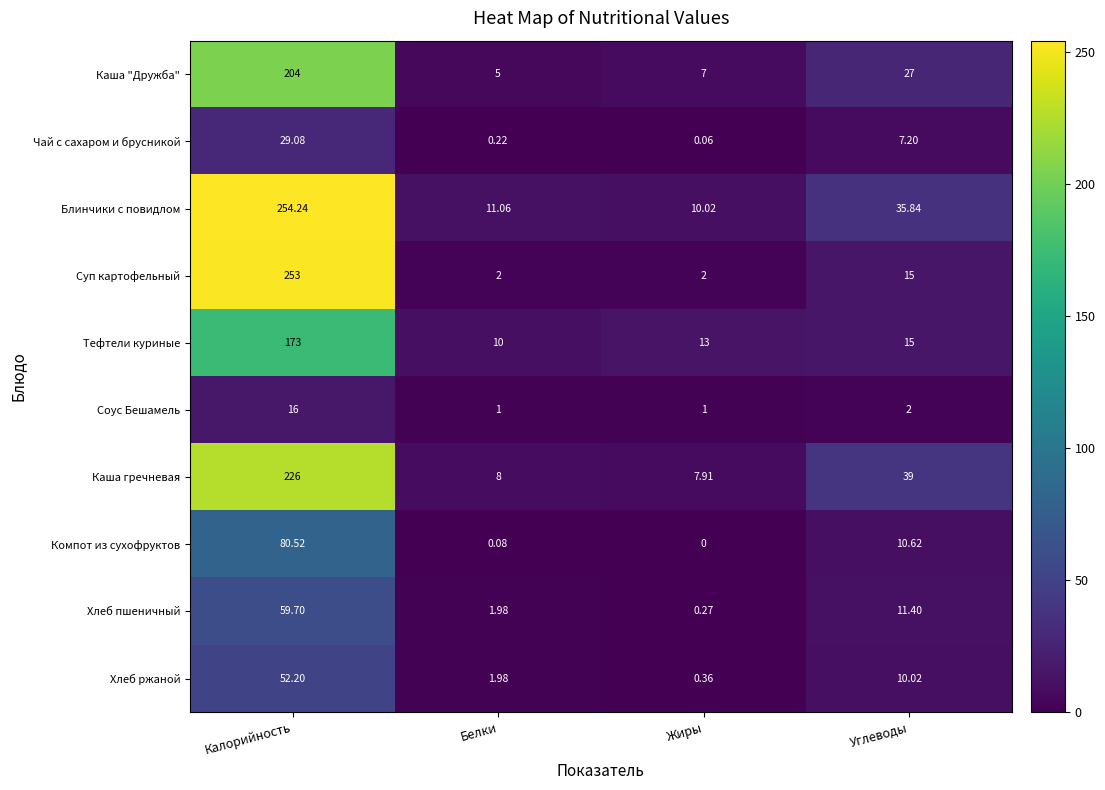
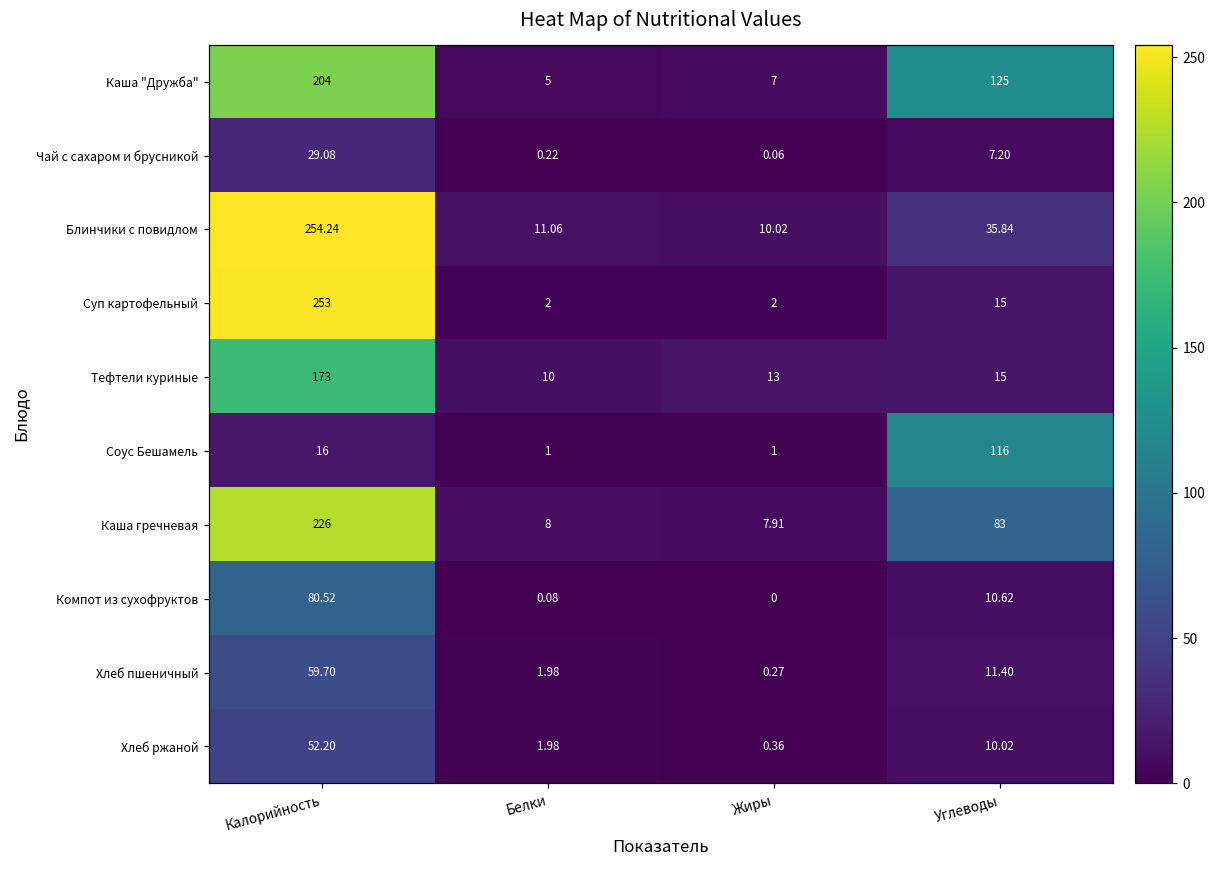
  {
    "Каша \"Дружба\"": {
      "Калорийность": 204,
      "Белки": 5,
      "Жиры": 7,
-     "Углеводы": 27
+     "Углеводы": 125
    },
    "Чай с сахаром и брусникой": {
      "Калорийность": 29.08,
      "Белки": 0.22,
      "Жиры": 0.06,
      "Углеводы": 7.20
    },
    "Блинчики с повидлом": {
      "Калорийность": 254.24,
      "Белки": 11.06,
      "Жиры": 10.02,
      "Углеводы": 35.84
    },
    "Суп картофельный": {
      "Калорийность": 253,
      "Белки": 2,
      "Жиры": 2,
      "Углеводы": 15
    },
    "Тефтели куриные": {
      "Калорийность": 173,
      "Белки": 10,
      "Жиры": 13,
      "Углеводы": 15
    },
    "Соус Бешамель": {
      "Калорийность": 16,
      "Белки": 1,
      "Жиры": 1,
-     "Углеводы": 2
+     "Углеводы": 116
    },
    "Каша гречневая": {
      "Калорийность": 226,
      "Белки": 8,
      "Жиры": 7.91,
-     "Углеводы": 39
+     "Углеводы": 83
    },
    "Компот из сухофруктов": {
      "Калорийность": 80.52,
      "Белки": 0.08,
      "Жиры": 0,
      "Углеводы": 10.62
    },
    "Хлеб пшеничный": {
      "Калорийность": 59.70,
      "Белки": 1.98,
      "Жиры": 0.27,
      "Углеводы": 11.40
    },
    "Хлеб ржаной": {
      "Калорийность": 52.20,
      "Белки": 1.98,
      "Жиры": 0.36,
      "Углеводы": 10.02
    }
  }
